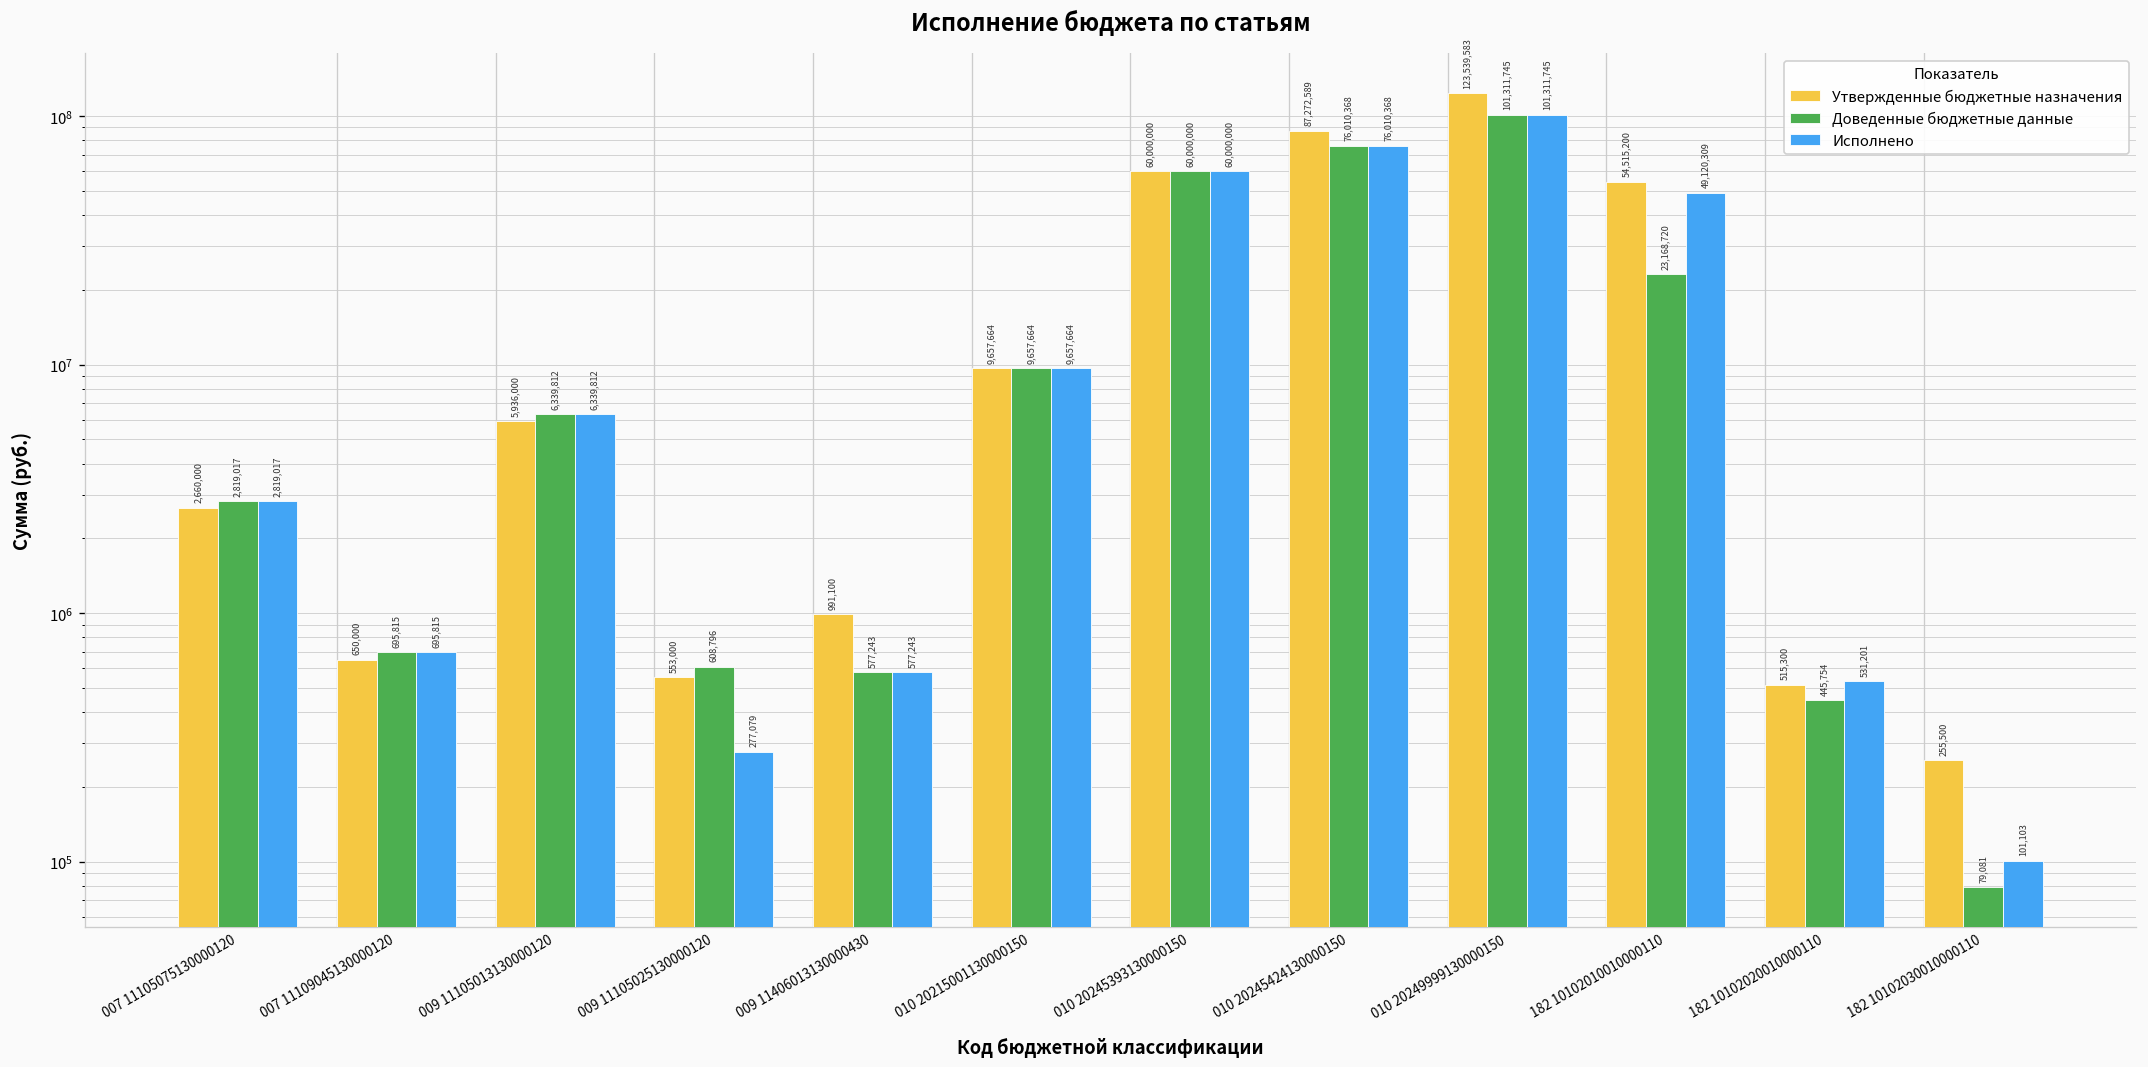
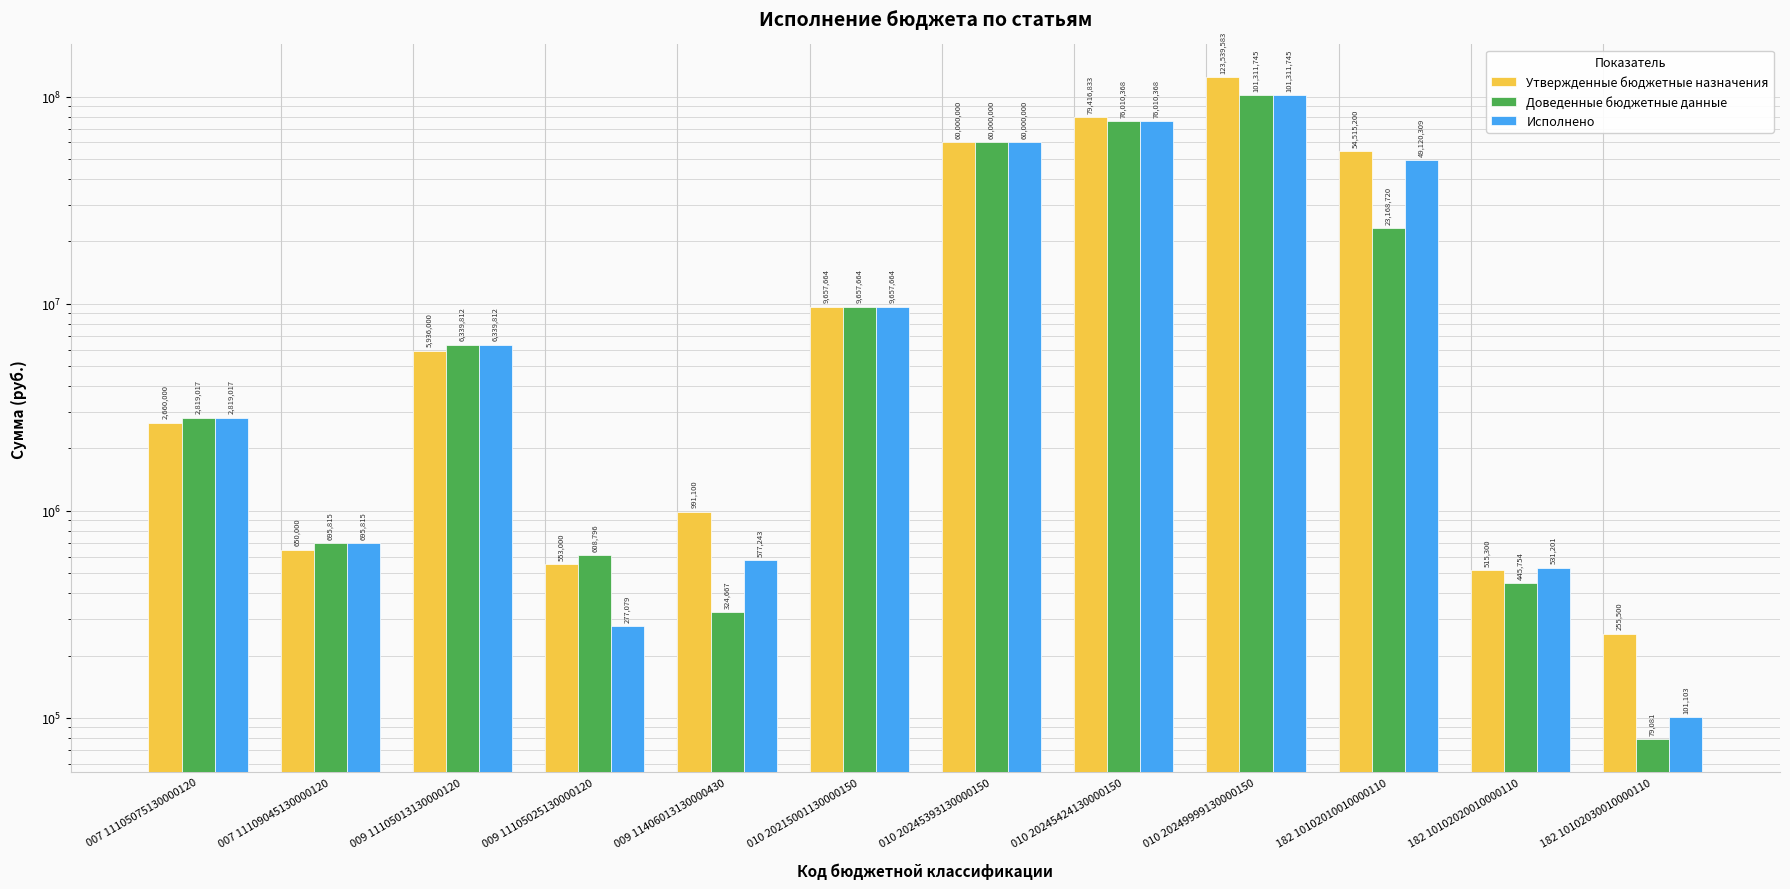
  {
    "Утвержденные бюджетные назначения": {
      "007 11105075130000120": "2,660,000",
      "007 11109045130000120": "650,000",
      "009 11105013130000120": "5,936,000",
      "009 11105025130000120": "553,000",
      "009 11406013130000430": "991,100",
      "010 20215001130000150": "9,657,664",
      "010 20245393130000150": "60,000,000",
-     "010 20245424130000150": "87,272,589",
+     "010 20245424130000150": "79,416,833",
      "010 20249999130000150": "123,539,583",
      "182 10102010010000110": "54,515,200",
      "182 10102020010000110": "515,300",
      "182 10102030010000110": "255,500"
    },
    "Доведенные бюджетные данные": {
      "007 11105075130000120": "2,819,017",
      "007 11109045130000120": "695,815",
      "009 11105013130000120": "6,339,812",
      "009 11105025130000120": "608,796",
-     "009 11406013130000430": "577,243",
+     "009 11406013130000430": "324,667",
      "010 20215001130000150": "9,657,664",
      "010 20245393130000150": "60,000,000",
      "010 20245424130000150": "76,010,368",
      "010 20249999130000150": "101,311,745",
      "182 10102010010000110": "23,168,720",
      "182 10102020010000110": "445,754",
      "182 10102030010000110": "79,081"
    },
    "Исполнено": {
      "007 11105075130000120": "2,819,017",
      "007 11109045130000120": "695,815",
      "009 11105013130000120": "6,339,812",
      "009 11105025130000120": "277,079",
      "009 11406013130000430": "577,243",
      "010 20215001130000150": "9,657,664",
      "010 20245393130000150": "60,000,000",
      "010 20245424130000150": "76,010,368",
      "010 20249999130000150": "101,311,745",
      "182 10102010010000110": "49,120,309",
      "182 10102020010000110": "531,201",
      "182 10102030010000110": "101,103"
    }
  }
